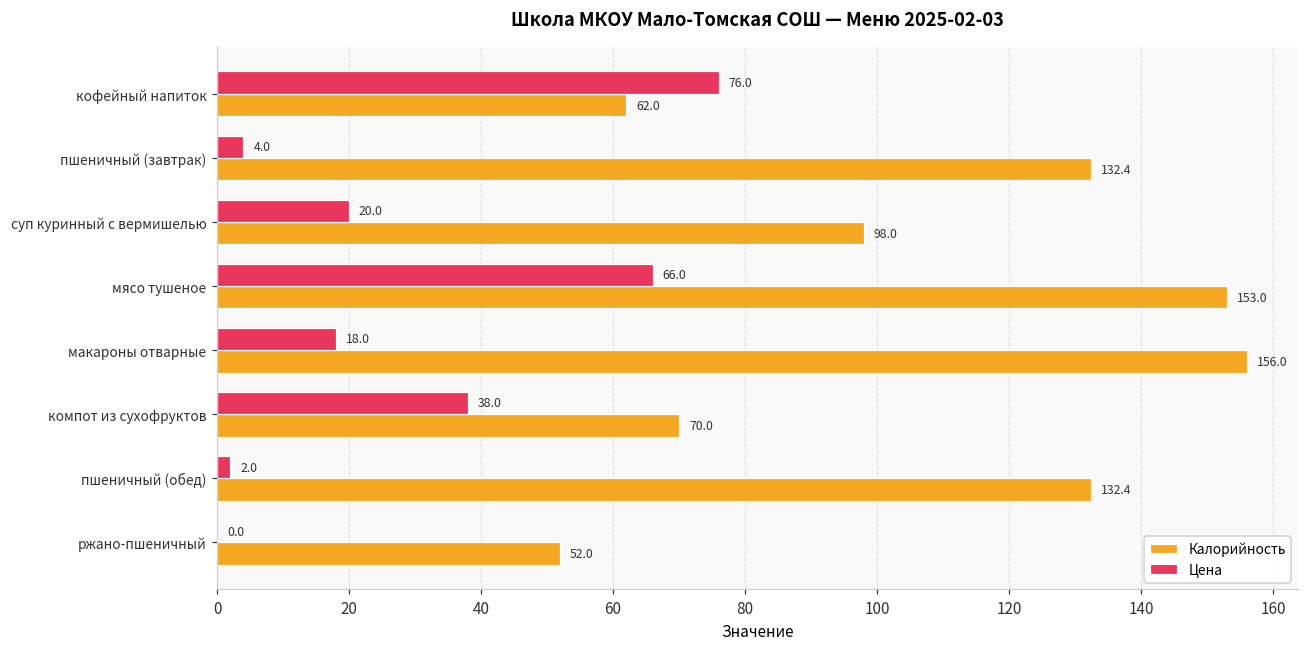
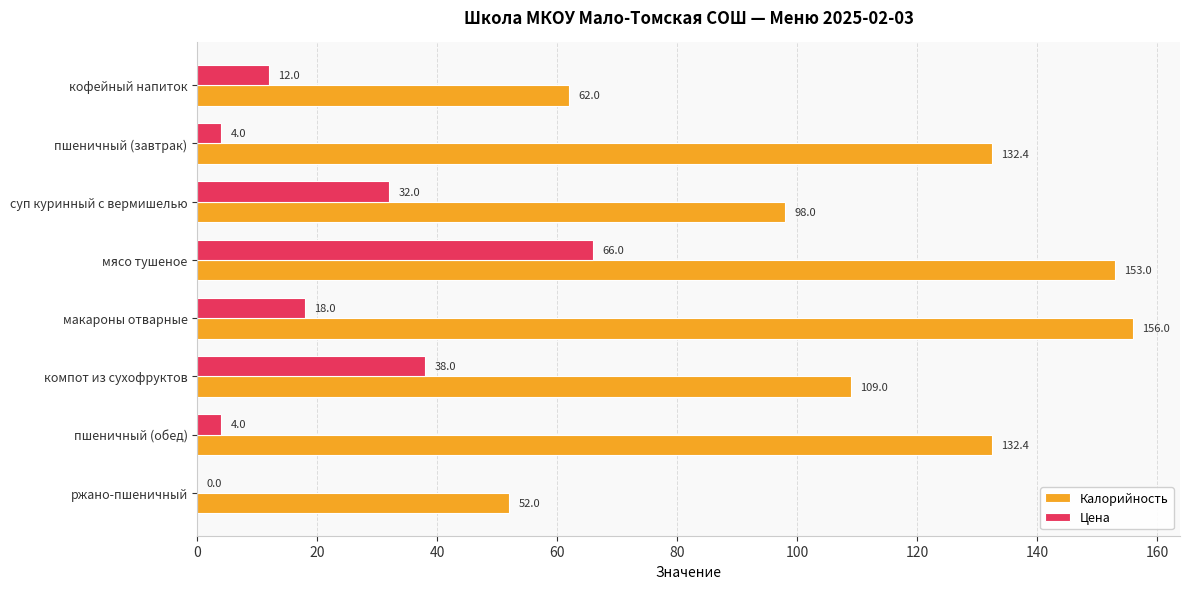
  {
    "Калорийность": {
      "кофейный напиток": 62.0,
      "пшеничный (завтрак)": 132.4,
      "суп куринный с вермишелью": 98.0,
      "мясо тушеное": 153.0,
      "макароны отварные": 156.0,
-     "компот из сухофруктов": 70.0,
+     "компот из сухофруктов": 109.0,
      "пшеничный (обед)": 132.4,
      "ржано-пшеничный": 52.0
    },
    "Цена": {
-     "кофейный напиток": 76.0,
+     "кофейный напиток": 12.0,
      "пшеничный (завтрак)": 4.0,
-     "суп куринный с вермишелью": 20.0,
+     "суп куринный с вермишелью": 32.0,
      "мясо тушеное": 66.0,
      "макароны отварные": 18.0,
      "компот из сухофруктов": 38.0,
-     "пшеничный (обед)": 2.0,
+     "пшеничный (обед)": 4.0,
      "ржано-пшеничный": 0.0
    }
  }
